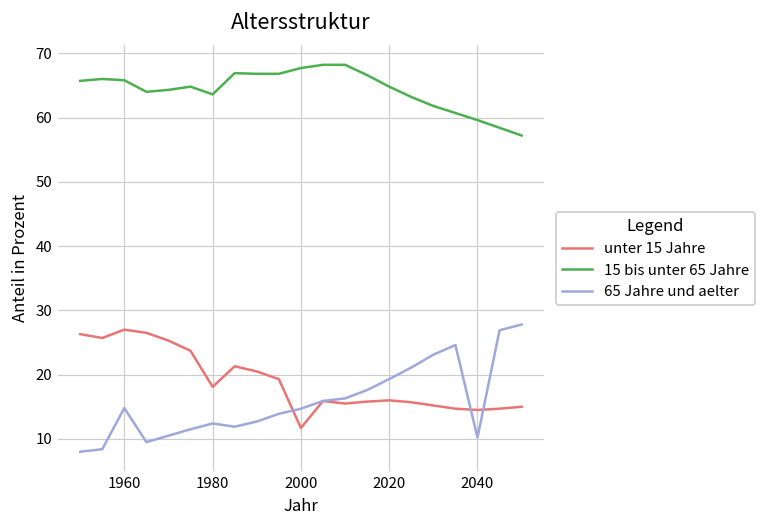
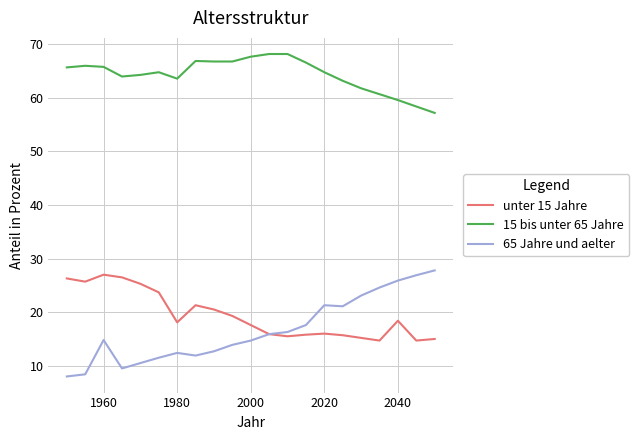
  {
    "unter 15 Jahre": {
      "1960": 27,
      "1980": 18,
-     "2000": 12,
+     "2000": 18,
      "2020": 16,
-     "2040": 15
+     "2040": 18
    },
    "15 bis unter 65 Jahre": {
      "1960": 66,
      "1980": 64,
      "2000": 68,
      "2020": 65,
      "2040": 60
    },
    "65 Jahre und aelter": {
      "1960": 15,
      "1980": 12,
      "2000": 15,
-     "2020": 19,
-     "2040": 10
+     "2020": 21,
+     "2040": 26
    }
  }
